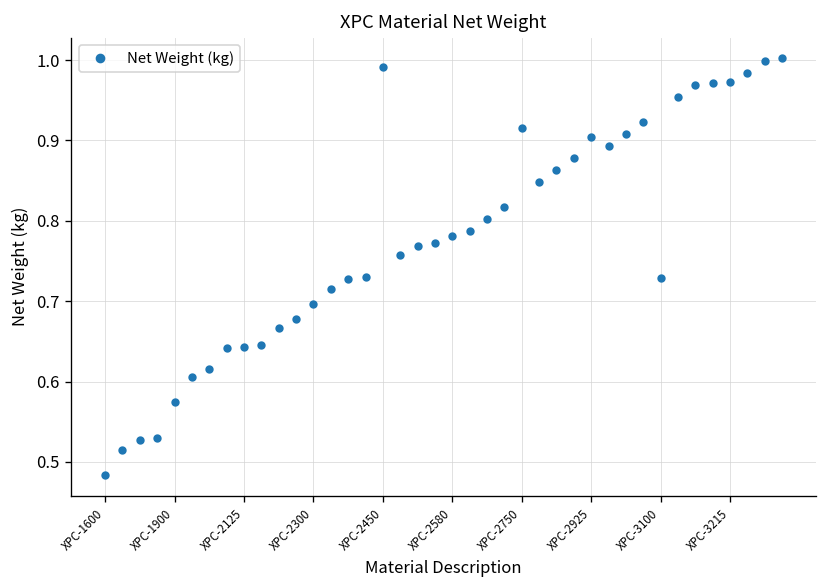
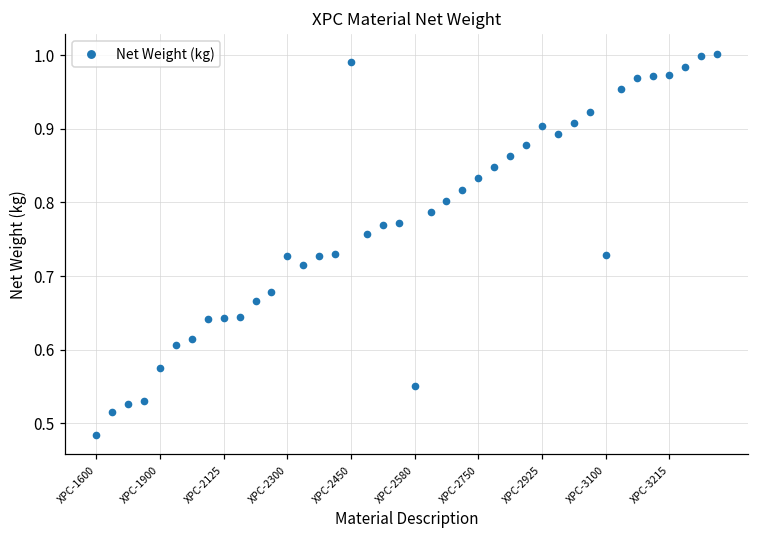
  {
    "XPC-1600": 0.48,
    "XPC-1900": 0.58,
    "XPC-2125": 0.64,
-   "XPC-2300": 0.70,
+   "XPC-2300": 0.73,
    "XPC-2450": 0.99,
-   "XPC-2580": 0.78,
-   "XPC-2750": 0.92,
+   "XPC-2580": 0.55,
+   "XPC-2750": 0.83,
    "XPC-2925": 0.90,
    "XPC-3100": 0.73,
    "XPC-3215": 0.97
  }
